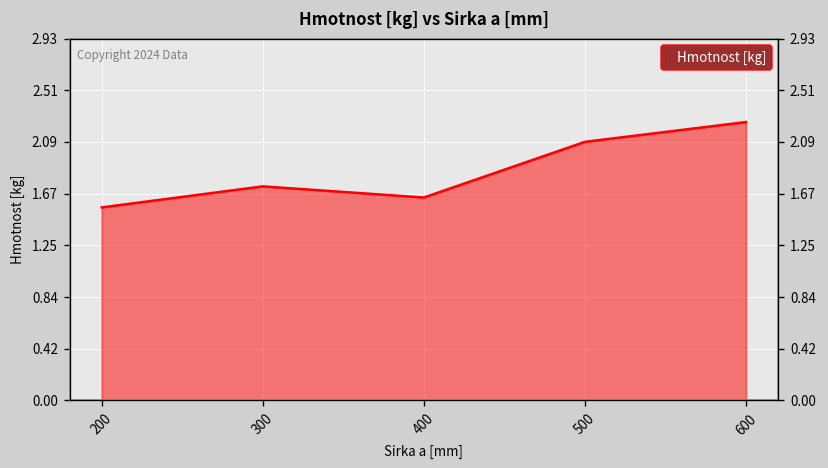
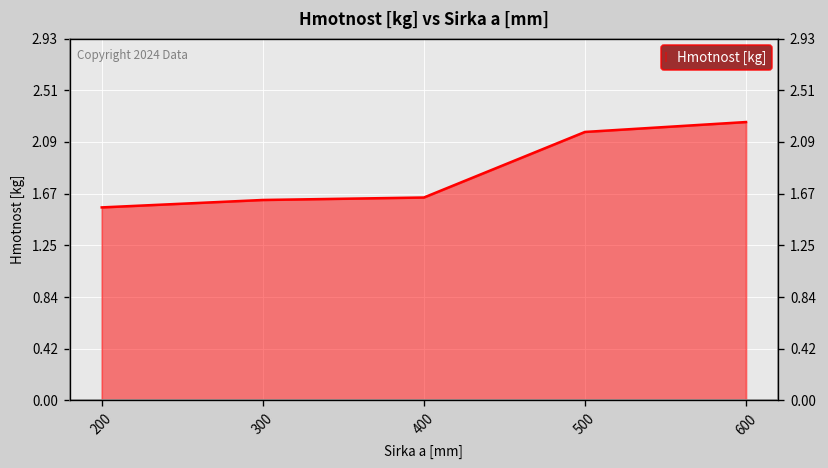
  {
    "200": 1.56,
-   "300": 1.73,
+   "300": 1.62,
    "400": 1.64,
-   "500": 2.09,
+   "500": 2.17,
    "600": 2.25
  }
